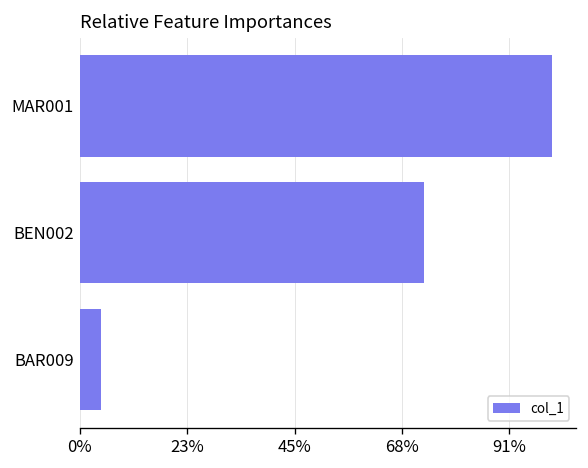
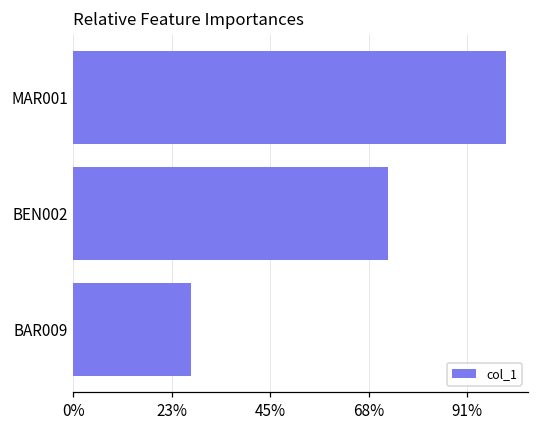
  {
    "MAR001": "100%",
    "BEN002": "73%",
-   "BAR009": "5%"
+   "BAR009": "27%"
  }
